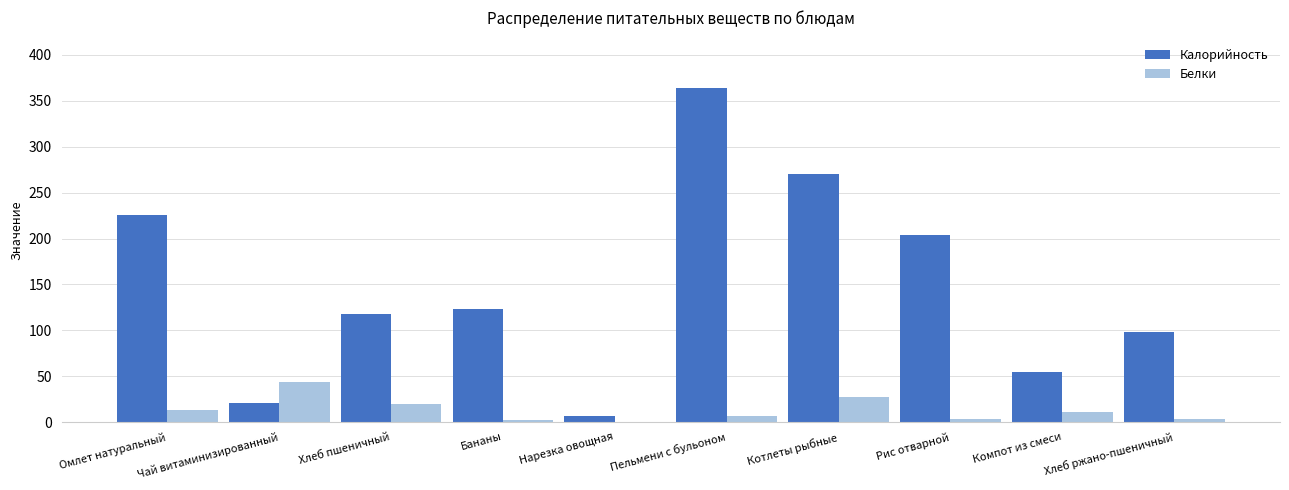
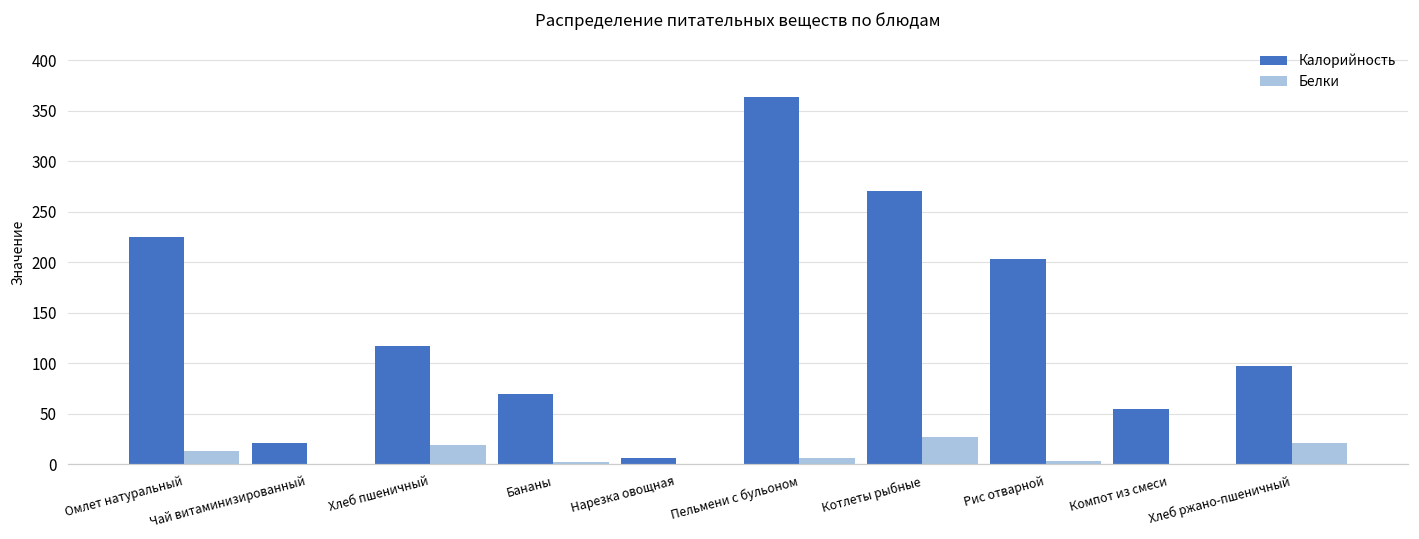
  {
    "Калорийность": {
      "Омлет натуральный": 230,
      "Чай витаминизированный": 20,
      "Хлеб пшеничный": 120,
-     "Бананы": 120,
+     "Бананы": 70,
      "Нарезка овощная": 10,
      "Пельмени с бульоном": 360,
      "Котлеты рыбные": 270,
      "Рис отварной": 200,
      "Компот из смеси": 50,
      "Хлеб ржано-пшеничный": 100
    },
    "Белки": {
      "Омлет натуральный": 10,
-     "Чай витаминизированный": 40,
+     "Чай витаминизированный": 0,
      "Хлеб пшеничный": 20,
      "Пельмени с бульоном": 10,
      "Котлеты рыбные": 30,
      "Рис отварной": 0,
-     "Компот из смеси": 10,
-     "Хлеб ржано-пшеничный": 0
+     "Компот из смеси": 0,
+     "Хлеб ржано-пшеничный": 20
    }
  }
